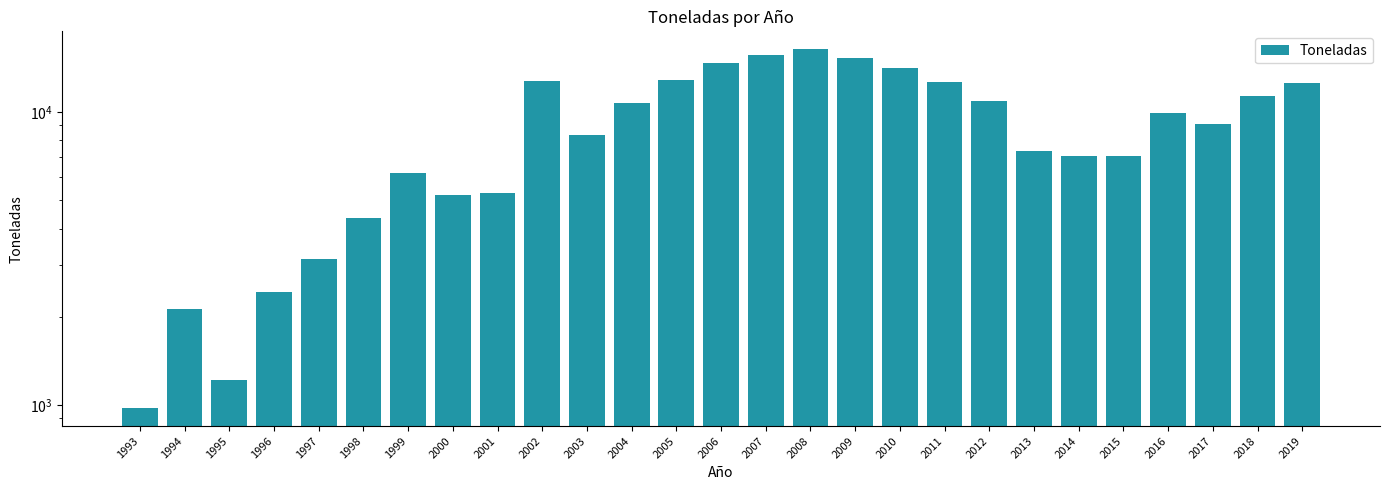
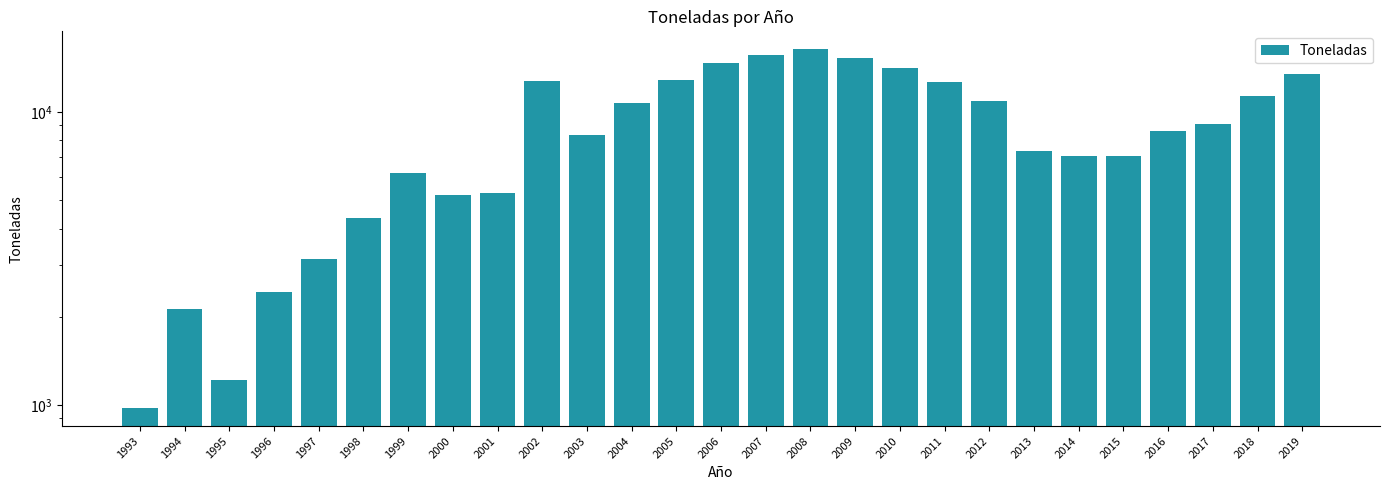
  {
    "1993": 980,
    "1994": 2100,
    "1995": 1220,
    "1996": 2400,
    "1997": 3200,
    "1998": 4300,
    "1999": 6200,
    "2000": 5200,
    "2001": 5300,
    "2002": 13000,
    "2003": 8300,
    "2004": 10800,
    "2005": 13000,
    "2006": 15000,
    "2007": 16000,
    "2008": 16000,
    "2009": 15000,
    "2010": 14000,
    "2011": 12700,
    "2012": 10900,
    "2013": 7400,
    "2014": 7100,
    "2015": 7100,
-   "2016": 9900,
+   "2016": 8600,
    "2017": 9100,
    "2018": 11400,
-   "2019": 12600
+   "2019": 13000
  }
